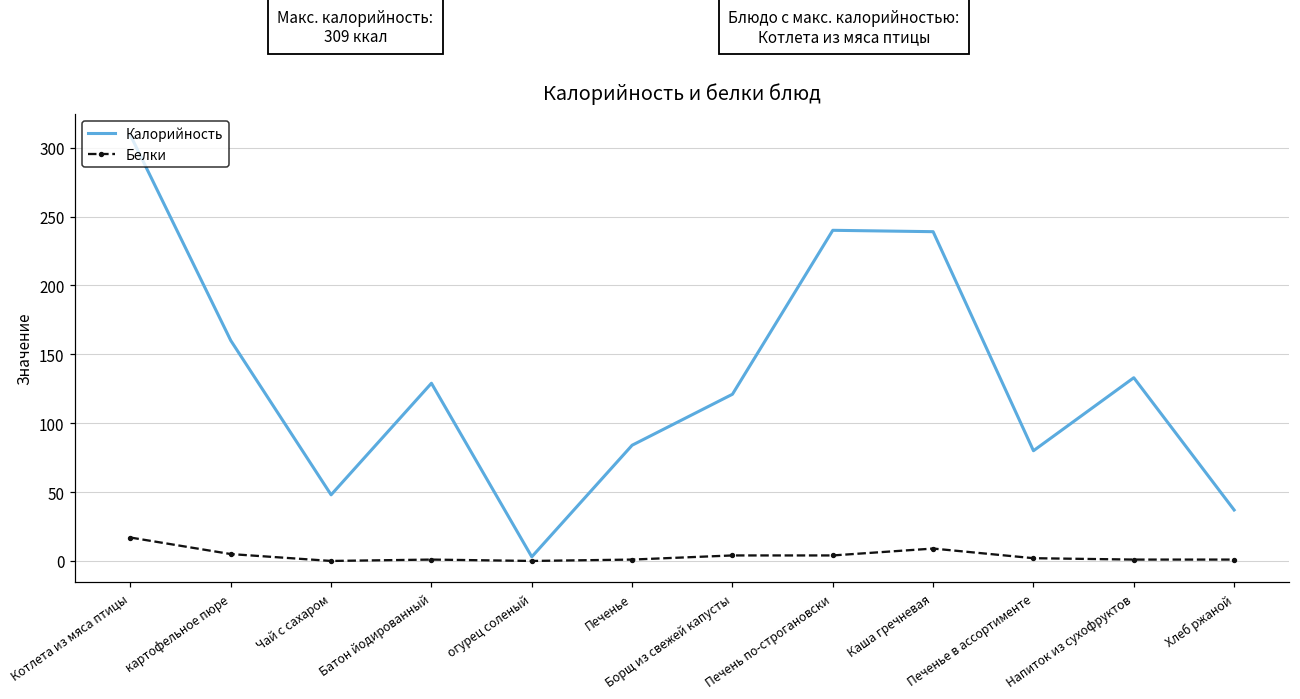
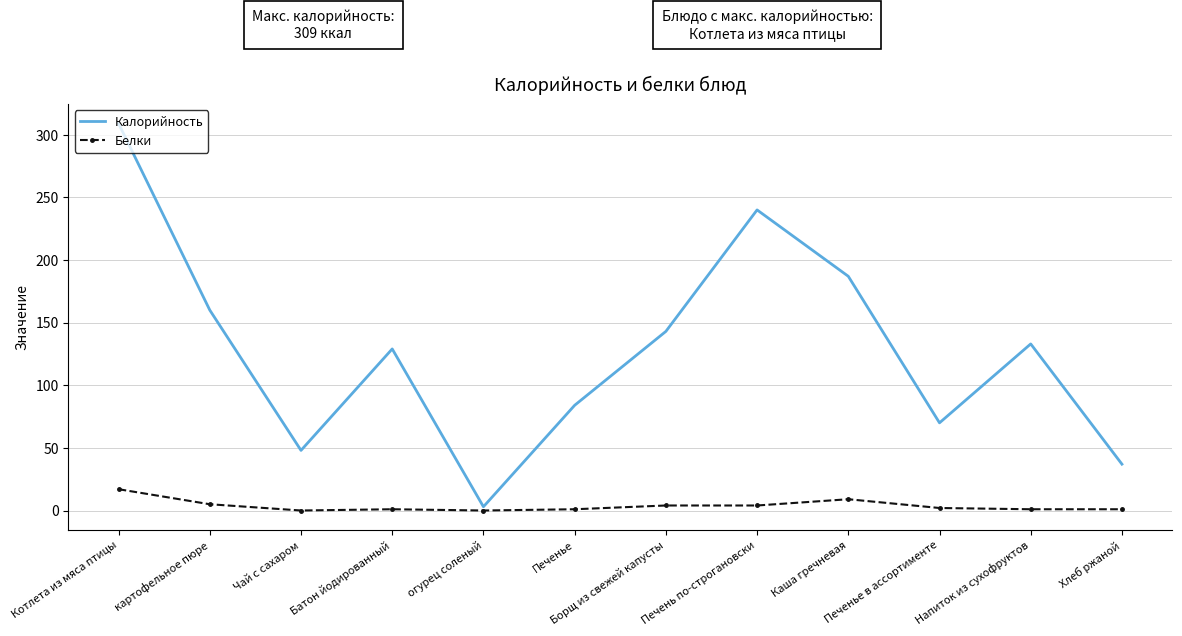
  {
    "Калорийность": {
      "картофельное пюре": 160,
      "Чай с сахаром": 48,
      "Батон йодированный": 129,
      "огурец соленый": 3,
      "Печенье": 84,
-     "Борщ из свежей капусты": 121,
+     "Борщ из свежей капусты": 143,
      "Печень по-строгановски": 240,
-     "Каша гречневая": 239,
-     "Печенье в ассортименте": 80,
+     "Каша гречневая": 187,
+     "Печенье в ассортименте": 70,
      "Напиток из сухофруктов": 133,
      "Хлеб ржаной": 37
    },
    "Белки": {
      "Котлета из мяса птицы": 17,
      "картофельное пюре": 5,
      "Чай с сахаром": 0,
      "Батон йодированный": 1,
      "огурец соленый": 0,
      "Печенье": 1,
      "Борщ из свежей капусты": 4,
      "Печень по-строгановски": 4,
      "Каша гречневая": 9,
      "Печенье в ассортименте": 2,
      "Напиток из сухофруктов": 1,
      "Хлеб ржаной": 1
    }
  }
